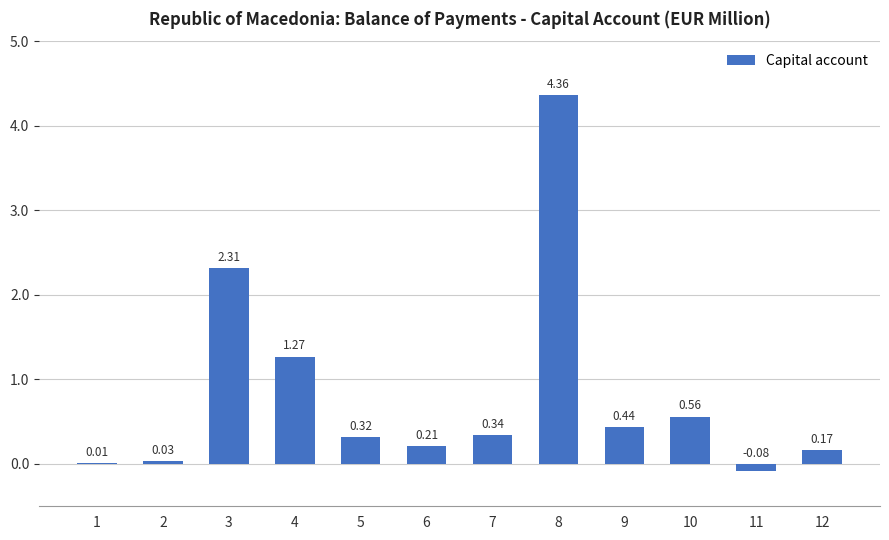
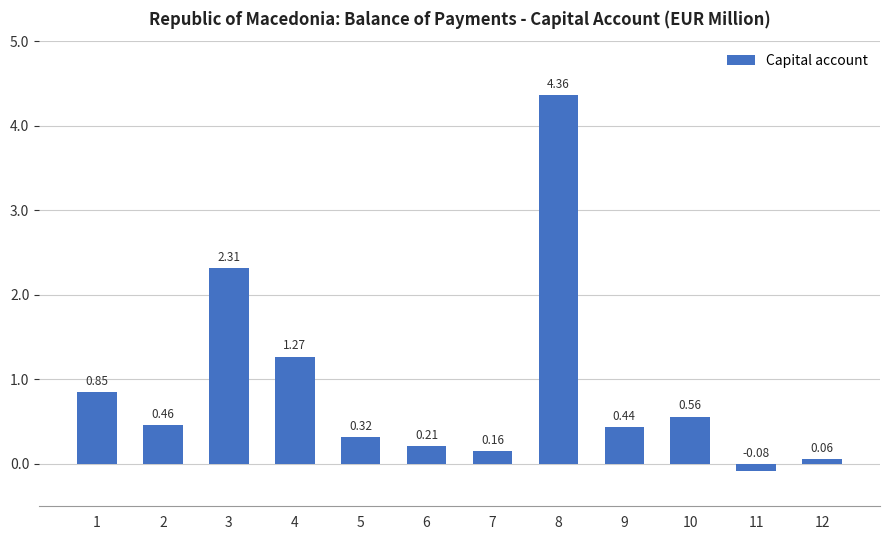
  {
-   "1": 0.01,
-   "2": 0.03,
+   "1": 0.85,
+   "2": 0.46,
    "3": 2.31,
    "4": 1.27,
    "5": 0.32,
    "6": 0.21,
-   "7": 0.34,
+   "7": 0.16,
    "8": 4.36,
    "9": 0.44,
    "10": 0.56,
    "11": -0.08,
-   "12": 0.17
+   "12": 0.06
  }
